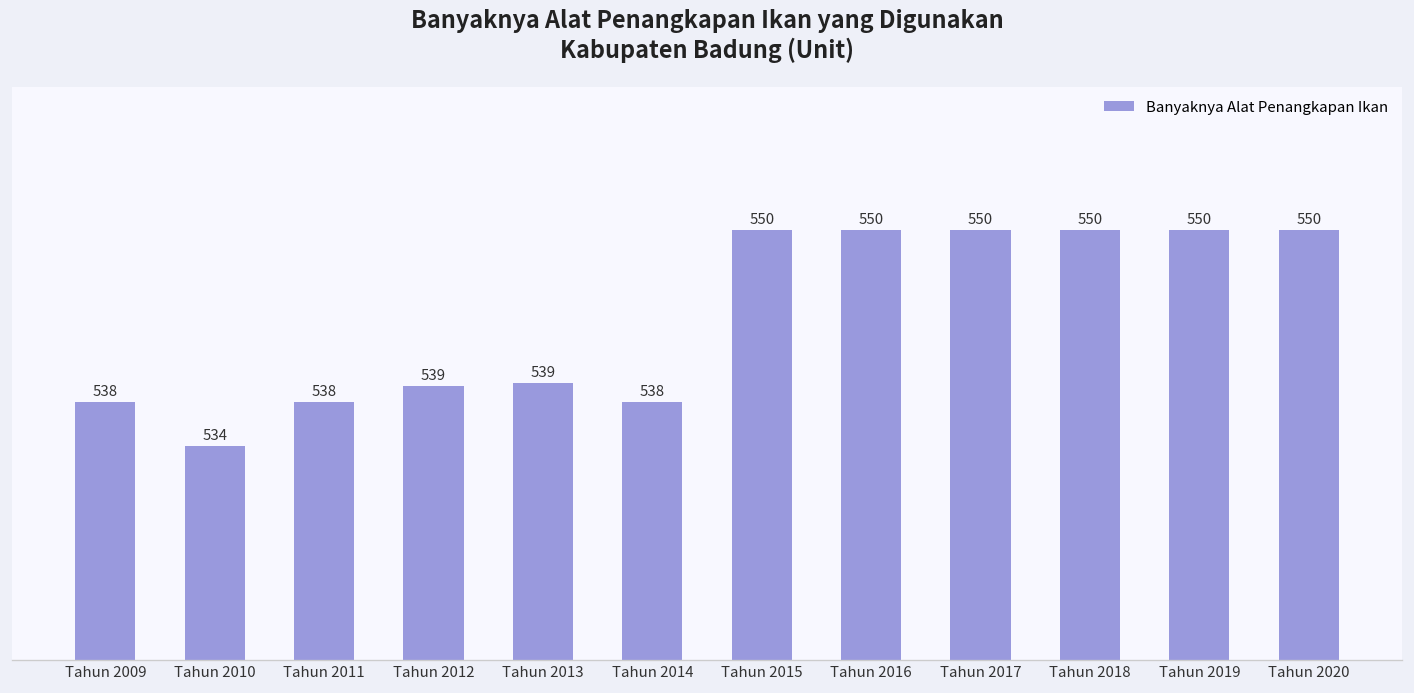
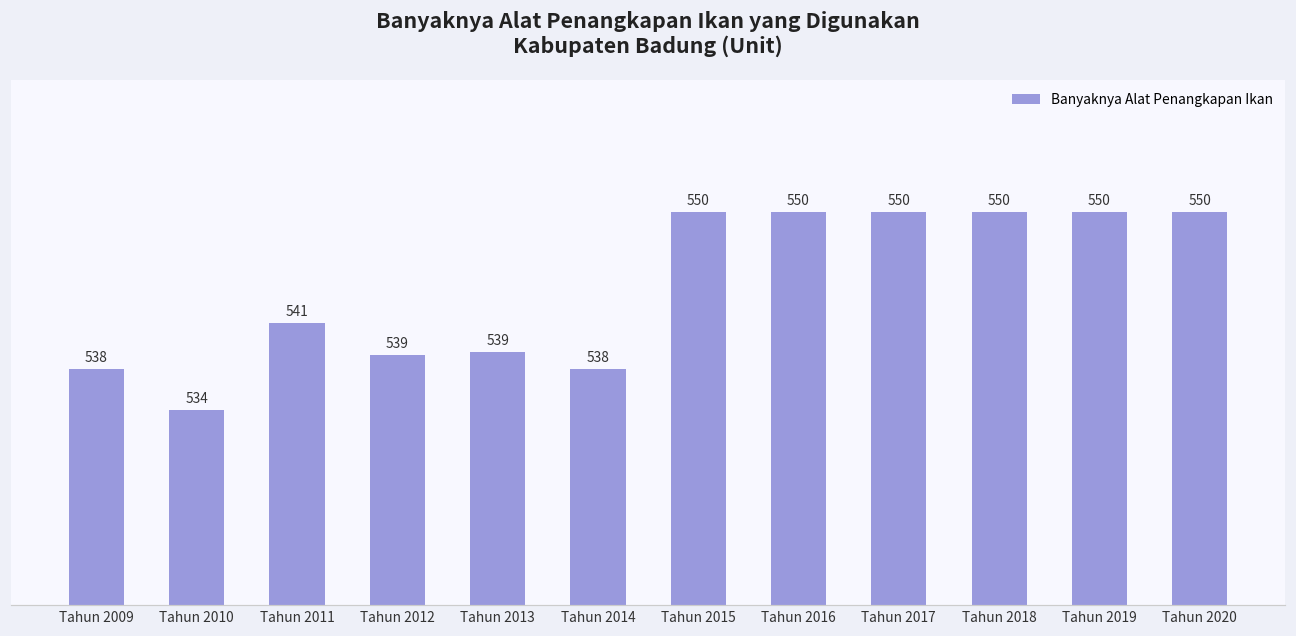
  {
    "Tahun 2009": 538,
-   "Tahun 2011": 538,
+   "Tahun 2011": 541,
    "Tahun 2012": 539,
    "Tahun 2013": 539,
    "Tahun 2014": 538,
    "Tahun 2015": 550,
    "Tahun 2016": 550,
    "Tahun 2017": 550,
    "Tahun 2018": 550,
    "Tahun 2019": 550,
    "Tahun 2020": 550
  }
